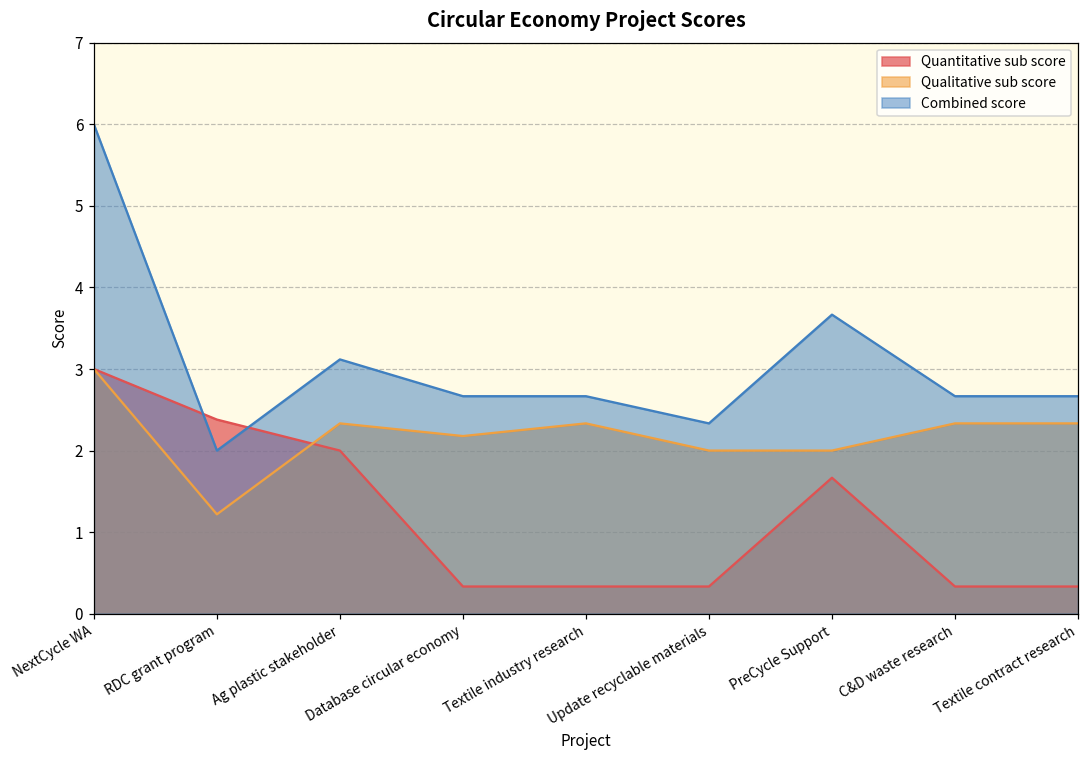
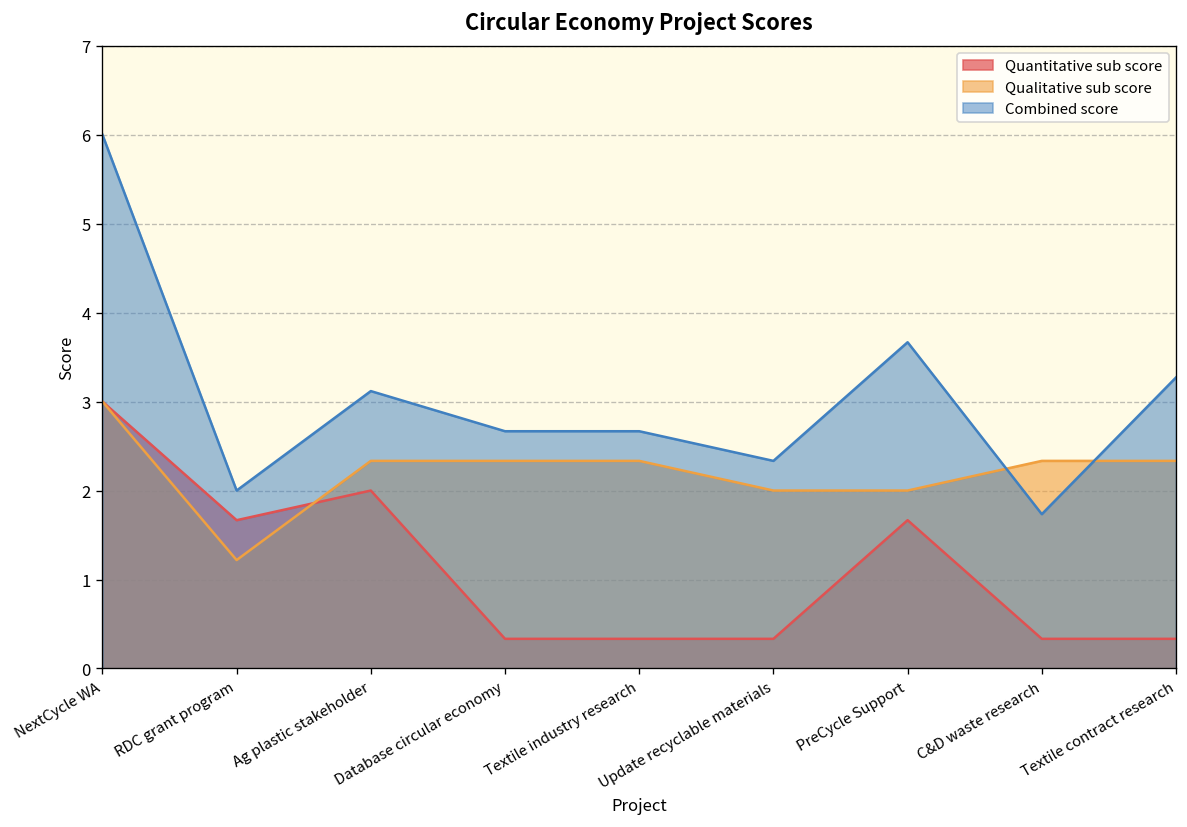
  {
    "Quantitative sub score": {
-     "RDC grant program": 2.4,
+     "RDC grant program": 1.7,
      "Ag plastic stakeholder": 2.0,
      "Database circular economy": 0.3,
      "Textile industry research": 0.3,
      "Update recyclable materials": 0.3,
      "PreCycle Support": 1.7,
      "C&D waste research": 0.3,
      "Textile contract research": 0.3
    },
    "Qualitative sub score": {
      "RDC grant program": 1.2,
      "Ag plastic stakeholder": 2.3,
-     "Database circular economy": 2.2,
+     "Database circular economy": 2.3,
      "Textile industry research": 2.3,
      "Update recyclable materials": 2.0,
      "PreCycle Support": 2.0,
      "C&D waste research": 2.3,
      "Textile contract research": 2.3
    },
    "Combined score": {
      "NextCycle WA": 6.0,
      "RDC grant program": 2.0,
      "Ag plastic stakeholder": 3.1,
      "Database circular economy": 2.7,
      "Textile industry research": 2.7,
      "Update recyclable materials": 2.3,
      "PreCycle Support": 3.7,
-     "C&D waste research": 2.7,
-     "Textile contract research": 2.7
+     "C&D waste research": 1.7,
+     "Textile contract research": 3.3
    }
  }
